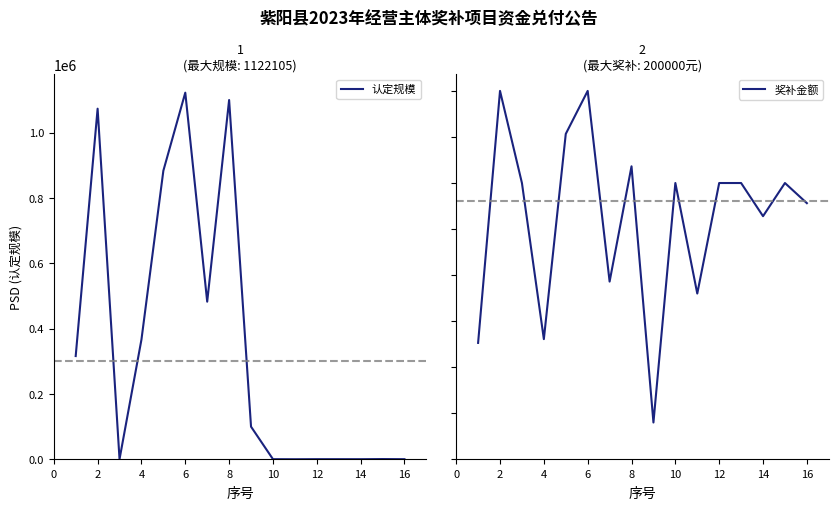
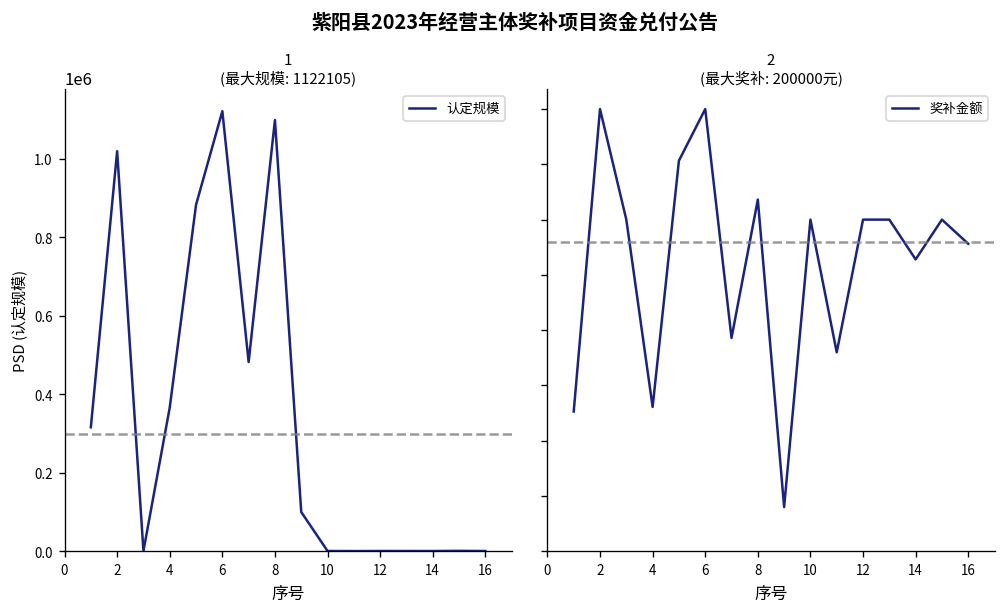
  {
    "1 (最大规模: 1122105)": {
-     "2": 1070000,
+     "2": 1020000,
      "4": 370000,
      "6": 1120000,
      "8": 1100000,
      "10": 0,
      "12": 0,
      "14": 0,
      "16": 0
    }
  }
